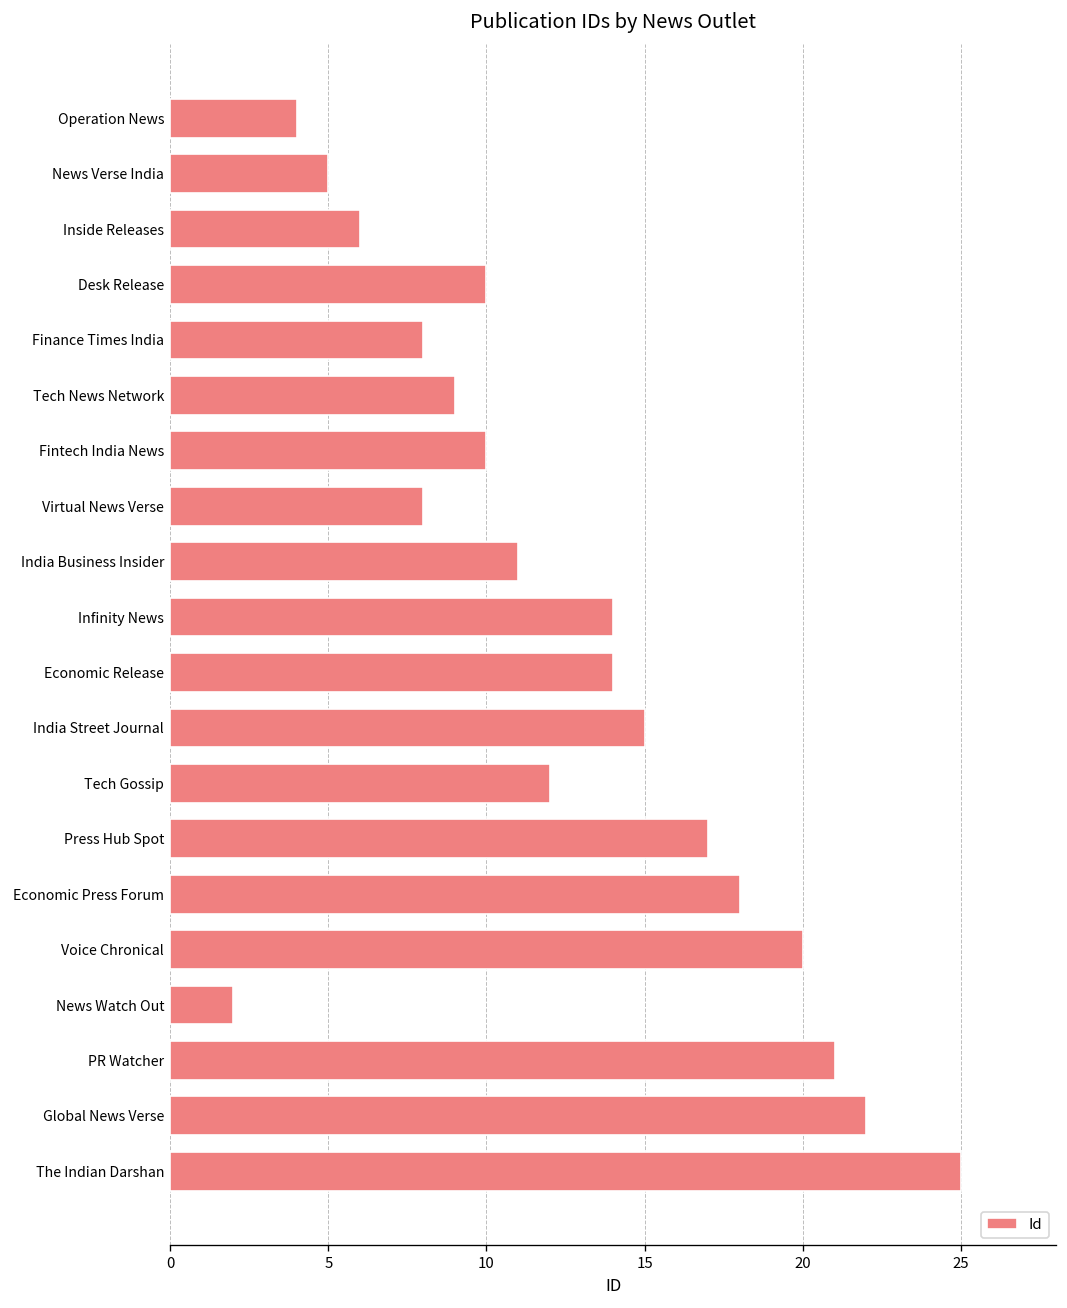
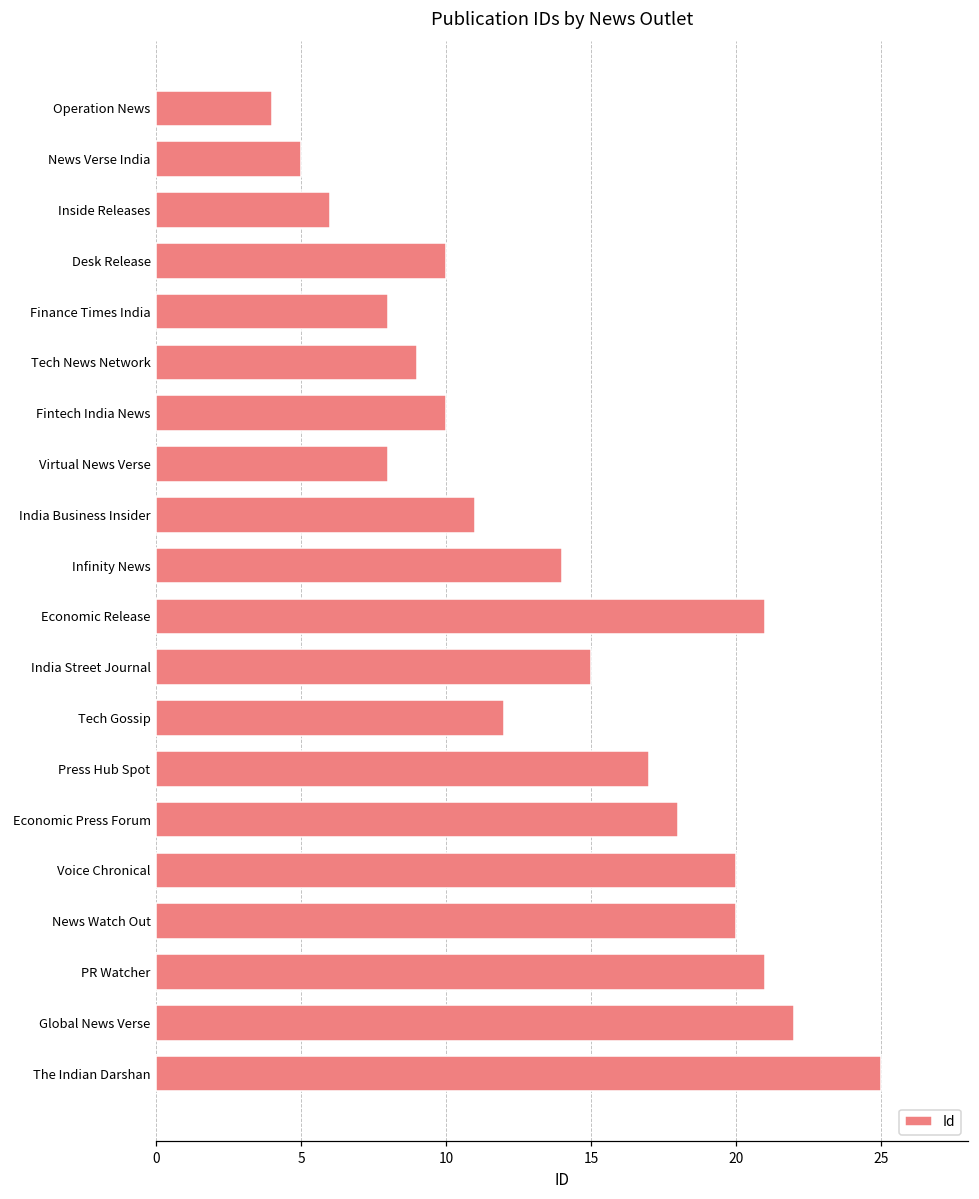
  {
    "Operation News": 4,
    "News Verse India": 5,
    "Inside Releases": 6,
    "Desk Release": 10,
    "Finance Times India": 8,
    "Tech News Network": 9,
    "Fintech India News": 10,
    "Virtual News Verse": 8,
    "India Business Insider": 11,
    "Infinity News": 14,
-   "Economic Release": 14,
+   "Economic Release": 21,
    "India Street Journal": 15,
    "Tech Gossip": 12,
    "Press Hub Spot": 17,
    "Economic Press Forum": 18,
    "Voice Chronical": 20,
-   "News Watch Out": 2,
+   "News Watch Out": 20,
    "PR Watcher": 21,
    "Global News Verse": 22,
    "The Indian Darshan": 25
  }
